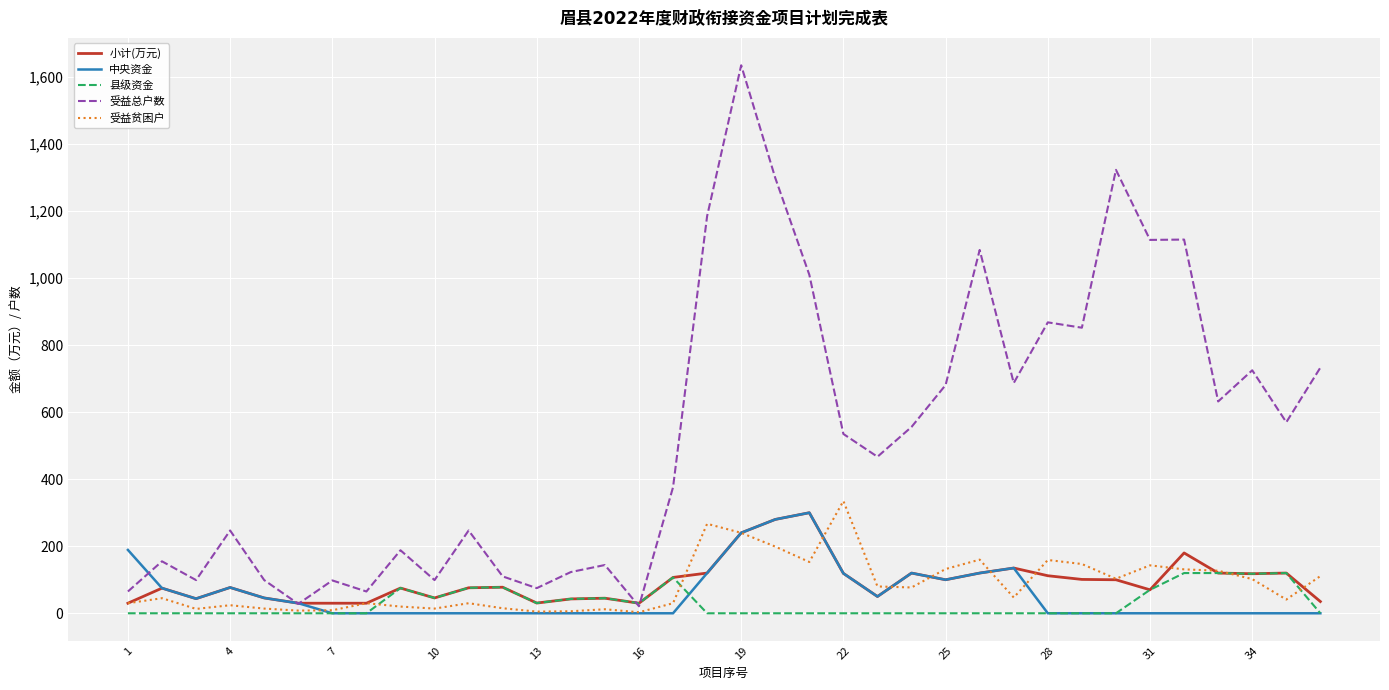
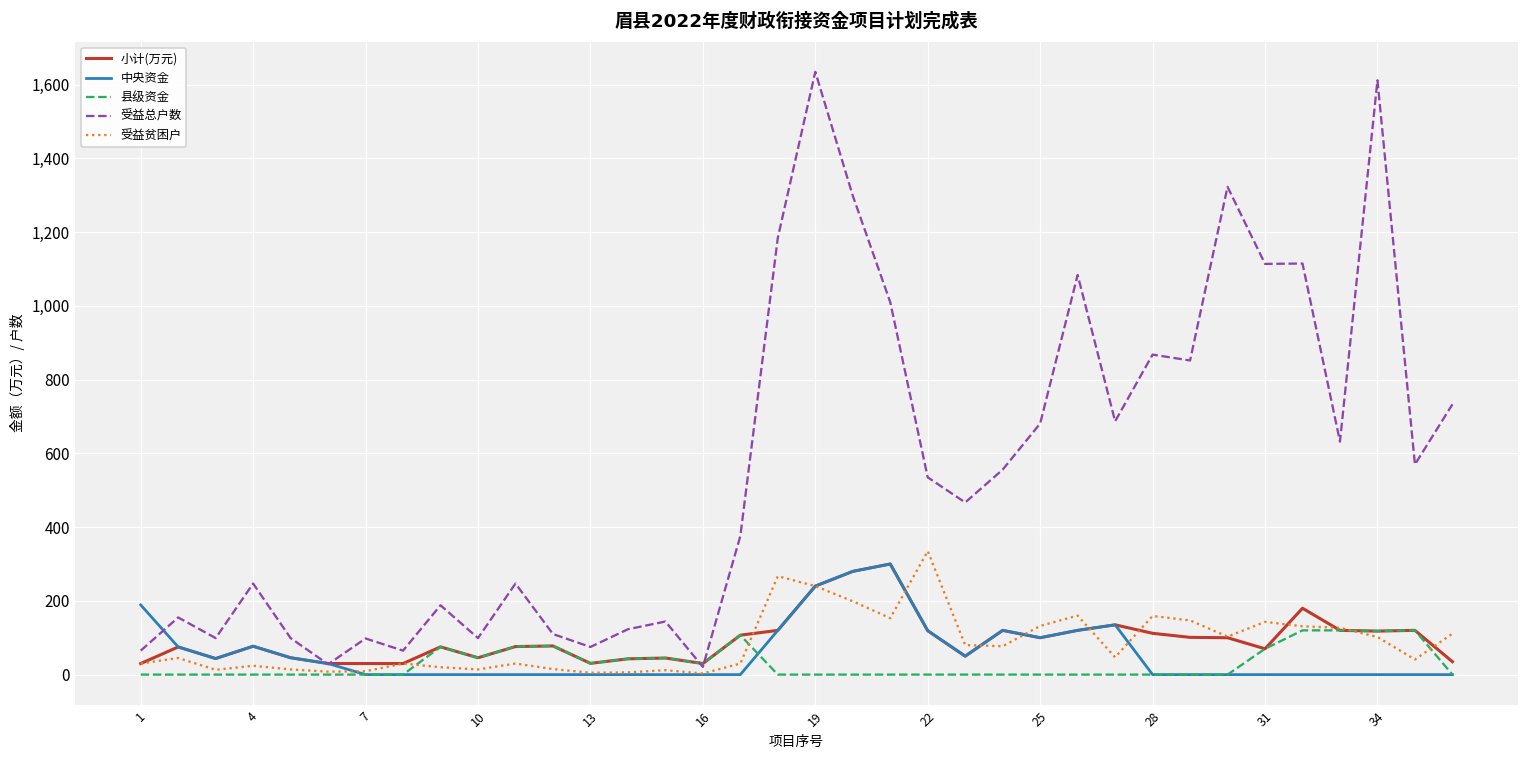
  {
    "小计(万元)": {
      "7": "30",
      "28": "110"
    },
    "中央资金": {
      "1": "190",
      "10": "0",
      "31": "0",
      "34": "0"
    },
    "县级资金": {
      "1": "0",
      "4": "0",
      "19": "0",
      "22": "0",
      "25": "0"
    },
    "受益总户数": {
      "1": "70",
      "4": "250",
      "7": "100",
      "10": "100",
      "13": "80",
      "16": "20",
      "19": "1,640",
      "22": "540",
      "25": "680",
      "28": "870",
      "31": "1,110",
-     "34": "730"
+     "34": "1,610"
    },
    "受益贫困户": {
      "4": "20",
      "7": "10",
      "10": "10",
      "22": "340",
      "25": "130",
      "28": "160",
      "31": "140",
      "34": "100"
    }
  }
